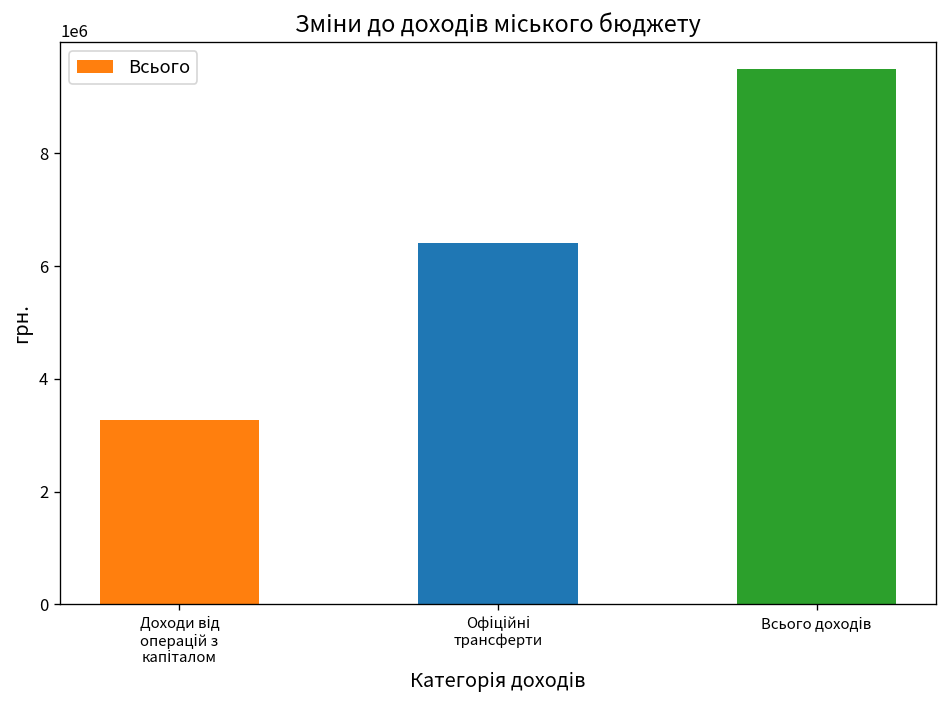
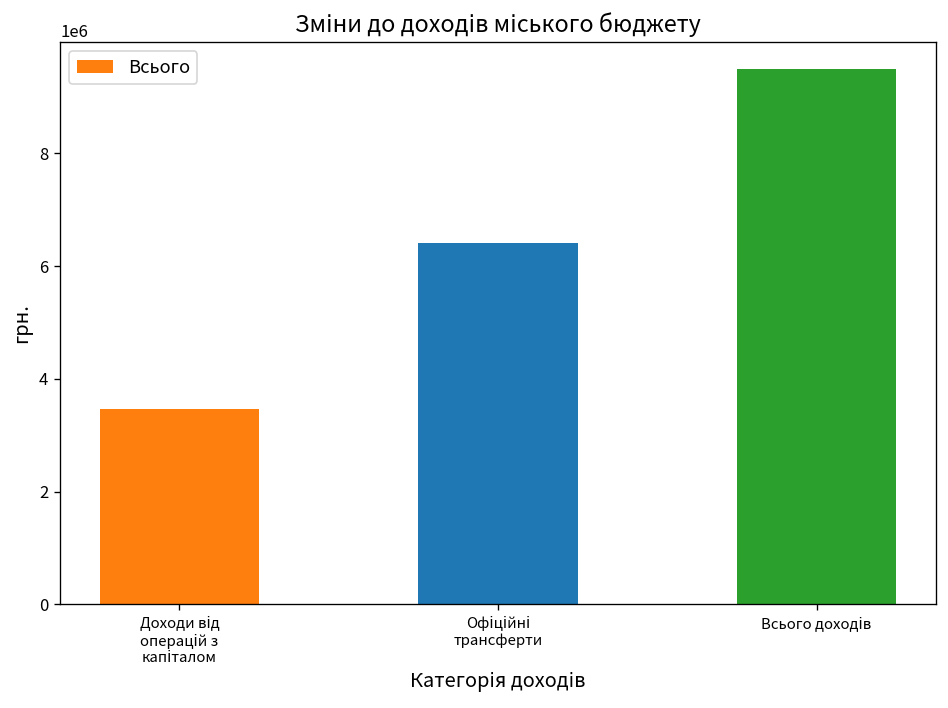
  {
-   "Доходи від операцій з капіталом": 3300000,
+   "Доходи від операцій з капіталом": 3500000,
    "Офіційні трансферти": 6400000,
    "Всього доходів": 9500000
  }
